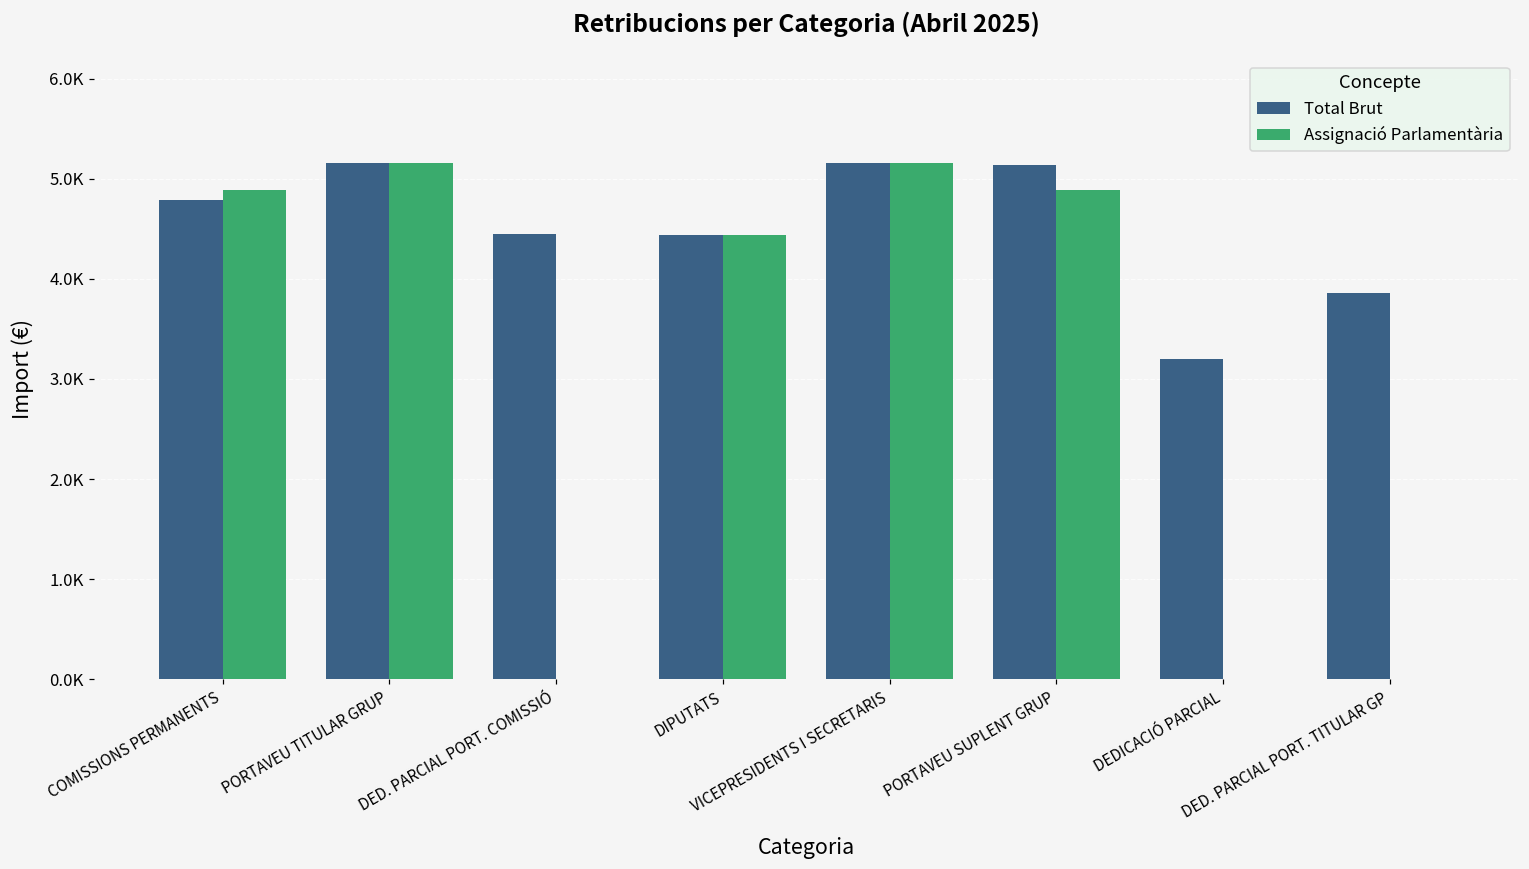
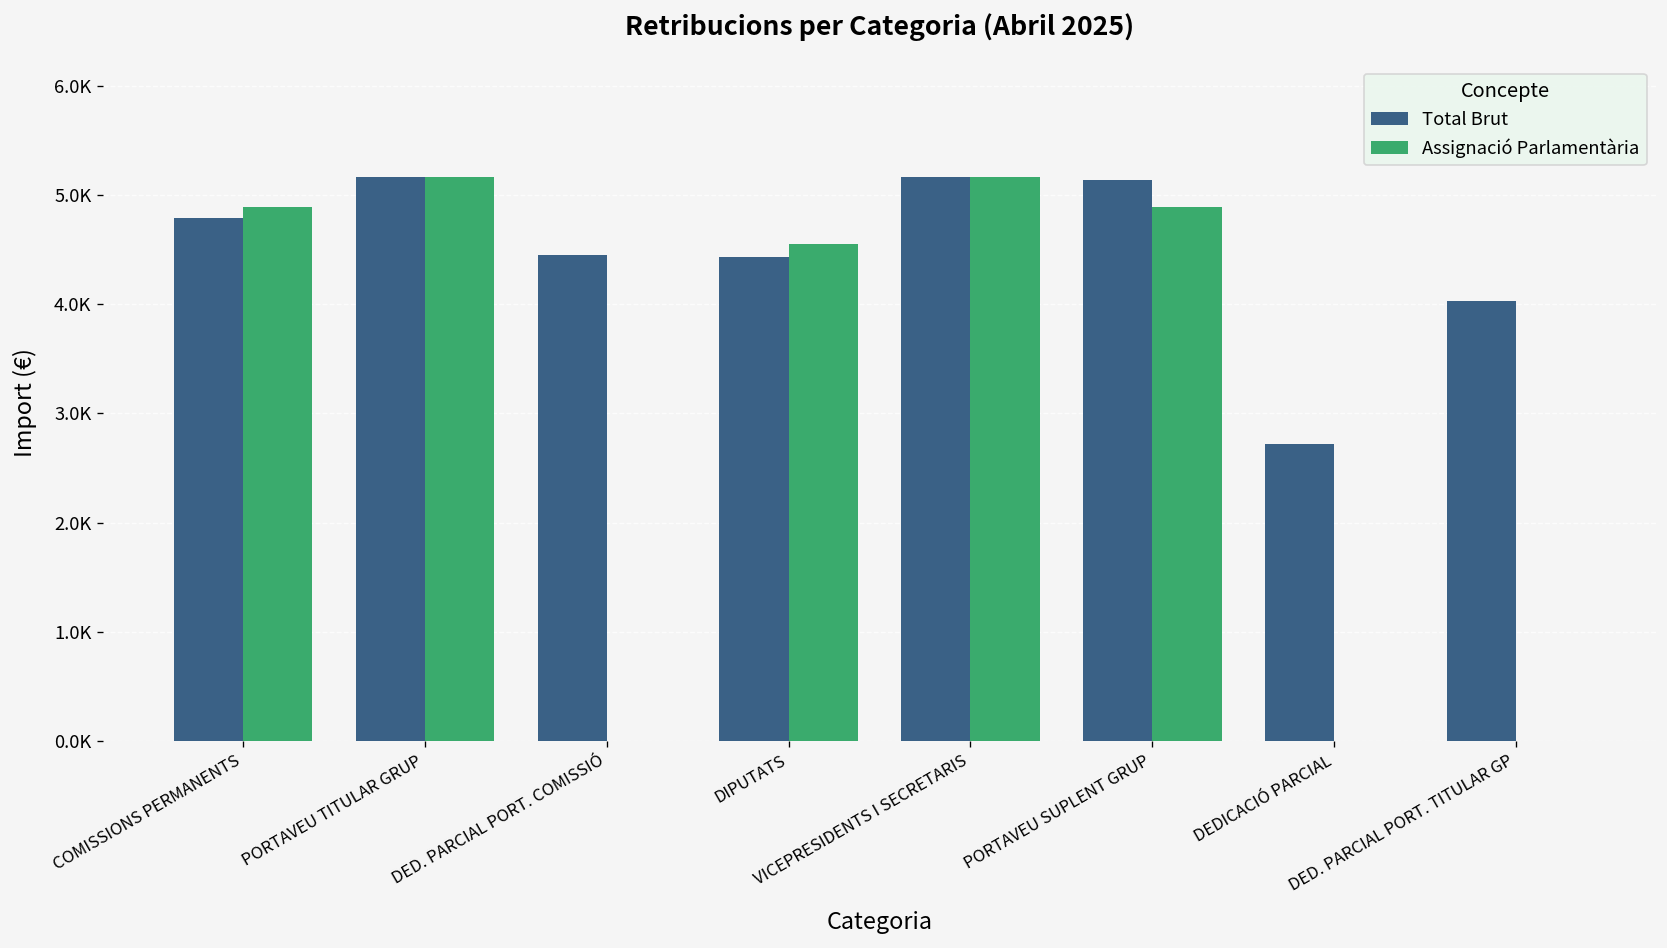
  {
    "Total Brut": {
      "COMISSIONS PERMANENTS": 4800,
      "PORTAVEU TITULAR GRUP": 5200,
      "DED. PARCIAL PORT. COMISSIÓ": 4500,
      "DIPUTATS": 4400,
      "VICEPRESIDENTS I SECRETARIS": 5200,
      "PORTAVEU SUPLENT GRUP": 5100,
-     "DEDICACIÓ PARCIAL": 3200,
-     "DED. PARCIAL PORT. TITULAR GP": 3900
+     "DEDICACIÓ PARCIAL": 2700,
+     "DED. PARCIAL PORT. TITULAR GP": 4000
    },
    "Assignació Parlamentària": {
      "COMISSIONS PERMANENTS": 4900,
      "PORTAVEU TITULAR GRUP": 5200,
      "DED. PARCIAL PORT. COMISSIÓ": 0,
-     "DIPUTATS": 4400,
+     "DIPUTATS": 4500,
      "VICEPRESIDENTS I SECRETARIS": 5200,
      "PORTAVEU SUPLENT GRUP": 4900,
      "DEDICACIÓ PARCIAL": 0,
      "DED. PARCIAL PORT. TITULAR GP": 0
    }
  }
